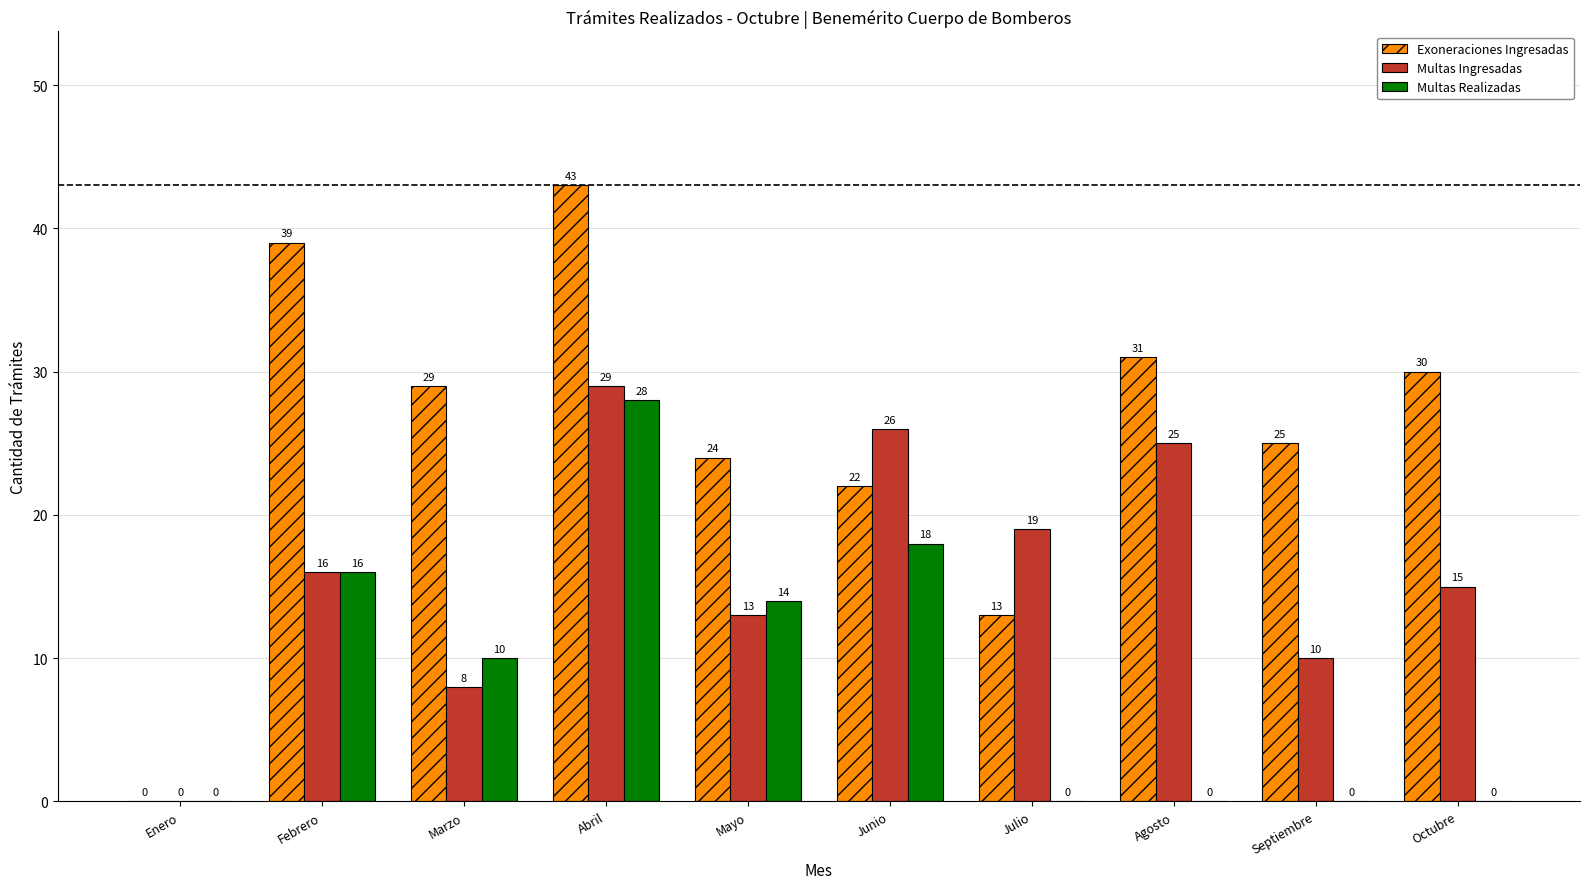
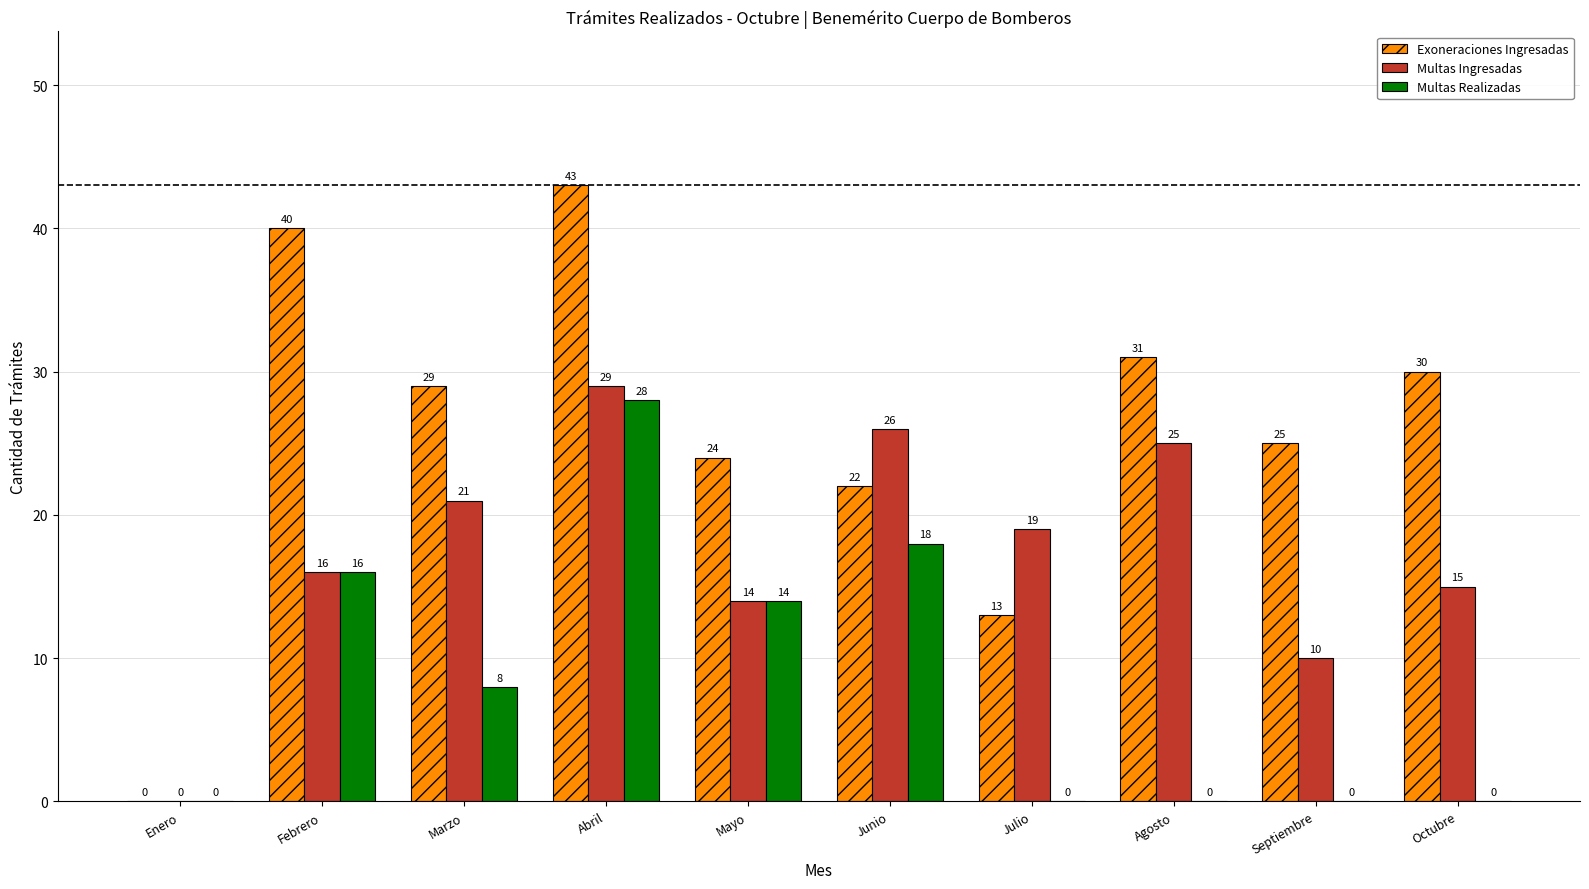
  {
    "Exoneraciones Ingresadas": {
      "Enero": 0,
-     "Febrero": 39,
+     "Febrero": 40,
      "Marzo": 29,
      "Abril": 43,
      "Mayo": 24,
      "Junio": 22,
      "Julio": 13,
      "Agosto": 31,
      "Septiembre": 25,
      "Octubre": 30
    },
    "Multas Ingresadas": {
      "Enero": 0,
      "Febrero": 16,
-     "Marzo": 8,
+     "Marzo": 21,
      "Abril": 29,
-     "Mayo": 13,
+     "Mayo": 14,
      "Junio": 26,
      "Julio": 19,
      "Agosto": 25,
      "Septiembre": 10,
      "Octubre": 15
    },
    "Multas Realizadas": {
      "Enero": 0,
      "Febrero": 16,
-     "Marzo": 10,
+     "Marzo": 8,
      "Abril": 28,
      "Mayo": 14,
      "Junio": 18,
      "Julio": 0,
      "Agosto": 0,
      "Septiembre": 0,
      "Octubre": 0
    }
  }
